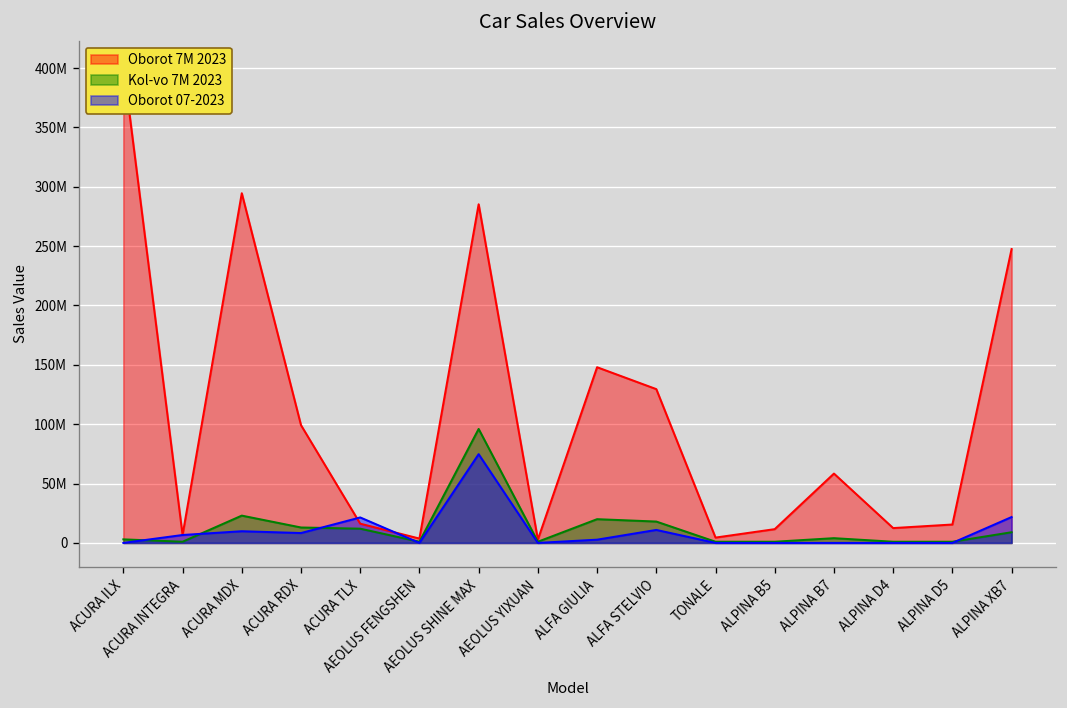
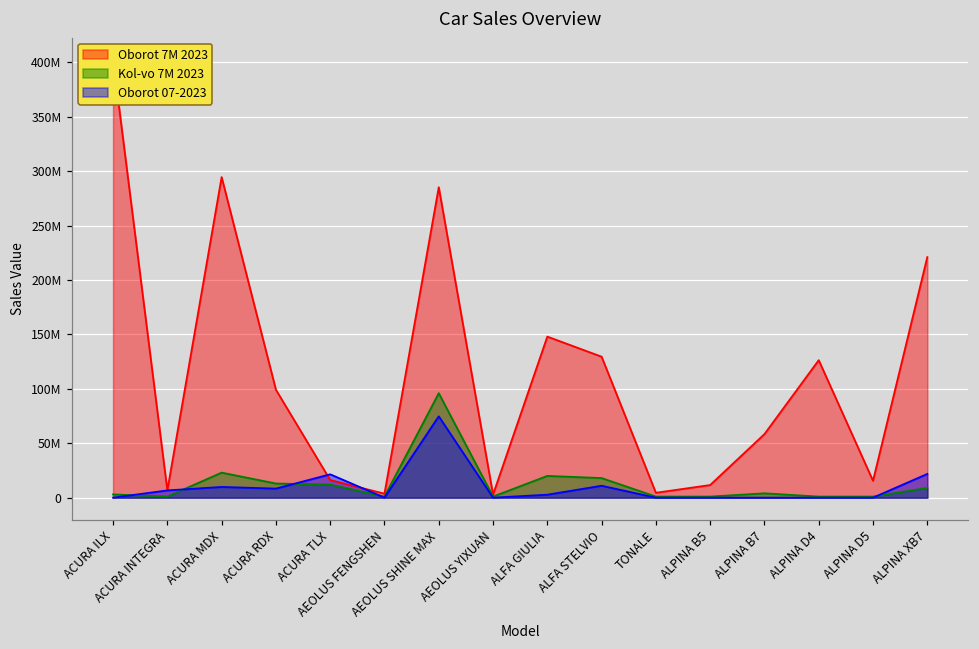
  {
    "Oborot 7M 2023": {
      "ACURA MDX": 290000000,
      "ACURA RDX": 100000000,
      "ACURA TLX": 20000000,
      "AEOLUS FENGSHEN": 0,
      "AEOLUS SHINE MAX": 290000000,
      "ALFA GIULIA": 150000000,
      "ALFA STELVIO": 130000000,
      "TONALE": 0,
      "ALPINA B5": 10000000,
      "ALPINA B7": 60000000,
-     "ALPINA D4": 10000000,
+     "ALPINA D4": 130000000,
      "ALPINA D5": 20000000,
-     "ALPINA XB7": 250000000
+     "ALPINA XB7": 220000000
    },
    "Kol-vo 7M 2023": {
      "ACURA ILX": 0,
      "ACURA INTEGRA": 0,
      "ACURA MDX": 20000000,
      "ACURA RDX": 10000000,
      "ACURA TLX": 10000000,
      "AEOLUS SHINE MAX": 100000000,
      "ALFA GIULIA": 20000000,
      "ALFA STELVIO": 20000000,
      "ALPINA B7": 0,
      "ALPINA XB7": 10000000
    },
    "Oborot 07-2023": {
      "ACURA ILX": 0,
      "ACURA MDX": 10000000,
      "ACURA RDX": 10000000,
      "ACURA TLX": 20000000,
      "AEOLUS SHINE MAX": 70000000,
      "ALFA GIULIA": 0,
      "ALFA STELVIO": 10000000,
      "ALPINA B7": 0,
      "ALPINA XB7": 20000000
    }
  }
